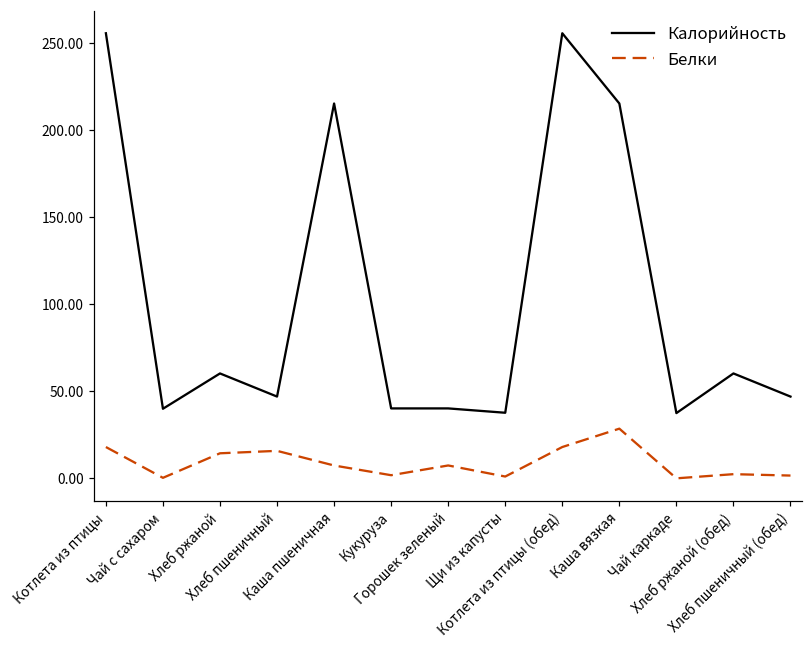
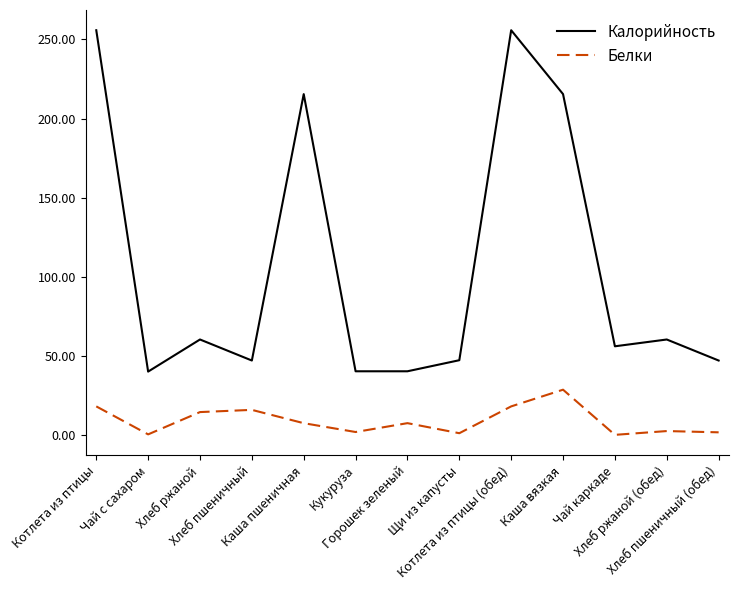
  {
    "Калорийность": {
      "Котлета из птицы": 256,
      "Чай с сахаром": 40,
      "Хлеб ржаной": 60,
      "Хлеб пшеничный": 47,
      "Каша пшеничная": 215,
      "Кукуруза": 40,
      "Горошек зеленый": 40,
-     "Щи из капусты": 38,
+     "Щи из капусты": 47,
      "Котлета из птицы (обед)": 256,
      "Каша вязкая": 215,
-     "Чай каркаде": 38,
+     "Чай каркаде": 56,
      "Хлеб ржаной (обед)": 60,
      "Хлеб пшеничный (обед)": 47
    },
    "Белки": {
      "Котлета из птицы": 18,
      "Чай с сахаром": 0,
      "Хлеб ржаной": 14,
      "Хлеб пшеничный": 16,
      "Каша пшеничная": 7,
      "Кукуруза": 2,
      "Горошек зеленый": 7,
      "Щи из капусты": 1,
      "Котлета из птицы (обед)": 18,
      "Каша вязкая": 29,
      "Чай каркаде": 0,
      "Хлеб ржаной (обед)": 2,
      "Хлеб пшеничный (обед)": 2
    }
  }
